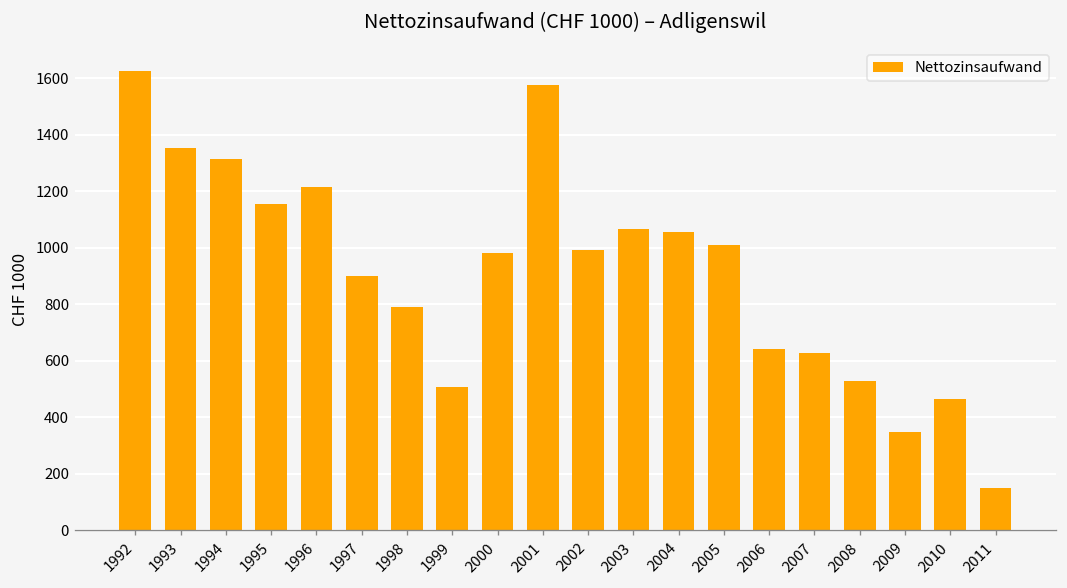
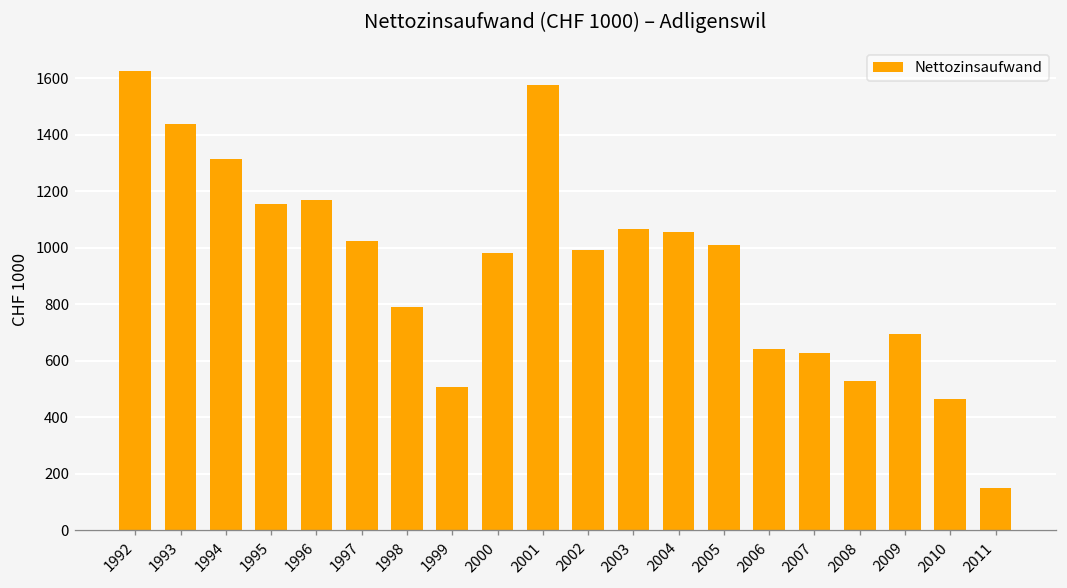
  {
    "1992": 1630,
-   "1993": 1350,
+   "1993": 1440,
    "1994": 1310,
    "1995": 1150,
-   "1996": 1210,
-   "1997": 900,
+   "1996": 1170,
+   "1997": 1030,
    "1998": 790,
    "1999": 510,
    "2000": 980,
    "2001": 1580,
    "2002": 990,
    "2003": 1060,
    "2004": 1060,
    "2005": 1010,
    "2006": 640,
    "2007": 630,
    "2008": 530,
-   "2009": 350,
+   "2009": 700,
    "2010": 470,
    "2011": 150
  }
